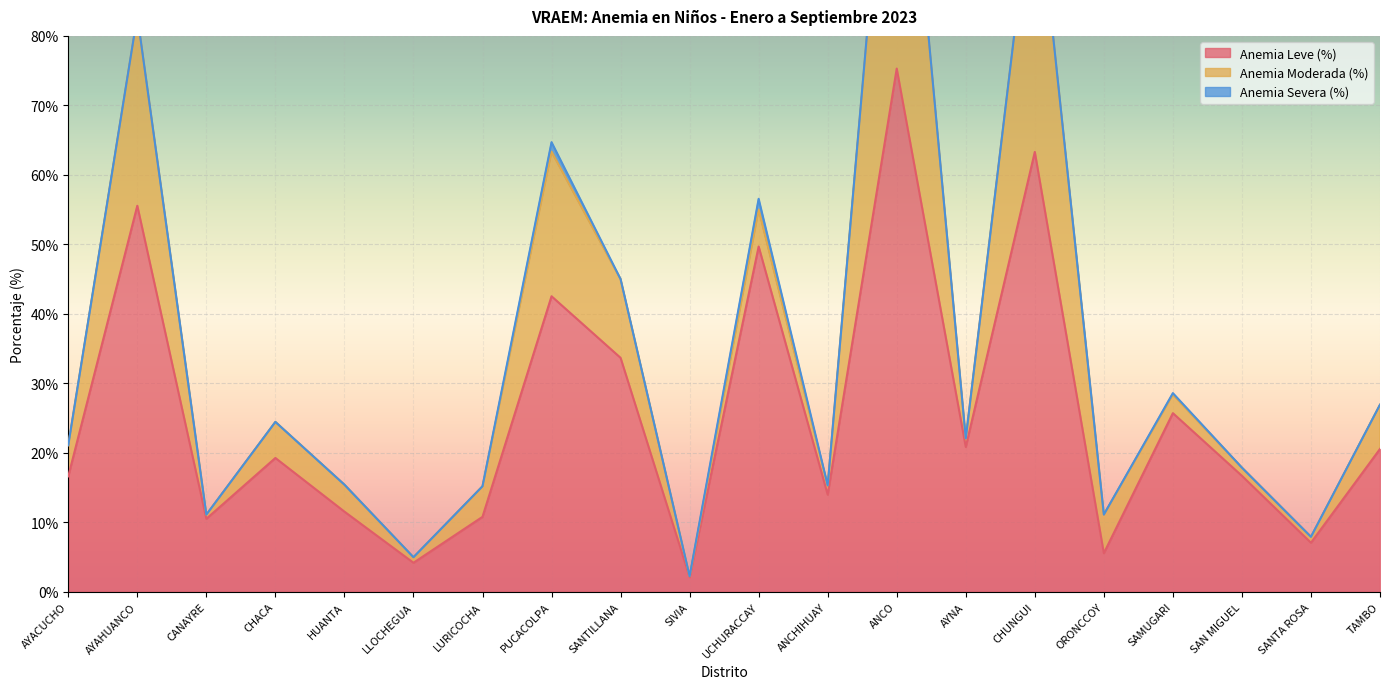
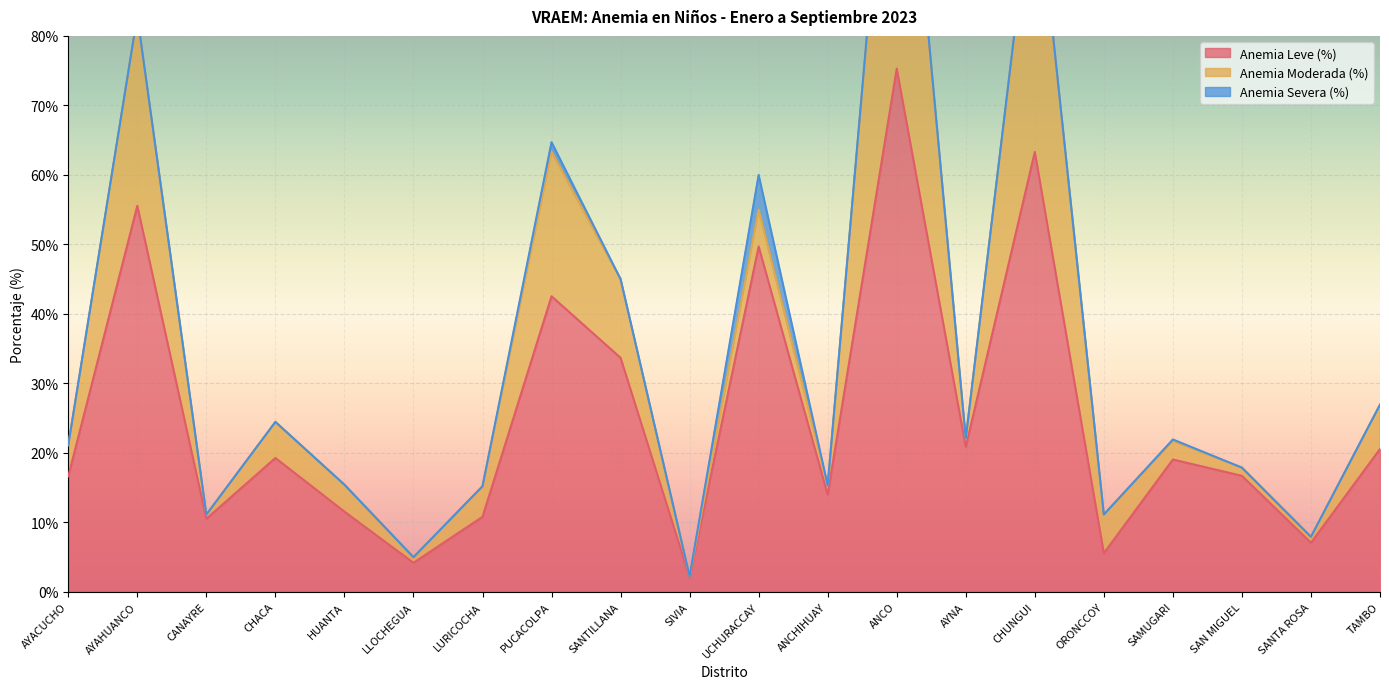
  {
    "Anemia Leve (%)": {
      "AYACUCHO": "17%",
      "AYAHUANCO": "56%",
      "CANAYRE": "11%",
      "CHACA": "19%",
      "HUANTA": "12%",
      "LLOCHEGUA": "4%",
      "LURICOCHA": "11%",
      "PUCACOLPA": "43%",
      "SANTILLANA": "34%",
      "UCHURACCAY": "50%",
      "ANCHIHUAY": "14%",
      "ANCO": "75%",
      "AYNA": "21%",
      "CHUNGUI": "63%",
      "ORONCCOY": "6%",
-     "SAMUGARI": "26%",
+     "SAMUGARI": "19%",
      "SAN MIGUEL": "17%",
      "SANTA ROSA": "7%",
      "TAMBO": "21%"
    },
    "Anemia Moderada (%)": {
      "PUCACOLPA": "21%",
      "UCHURACCAY": "5%"
    },
    "Anemia Severa (%)": {
      "PUCACOLPA": "1%",
-     "UCHURACCAY": "2%"
+     "UCHURACCAY": "5%"
    }
  }
